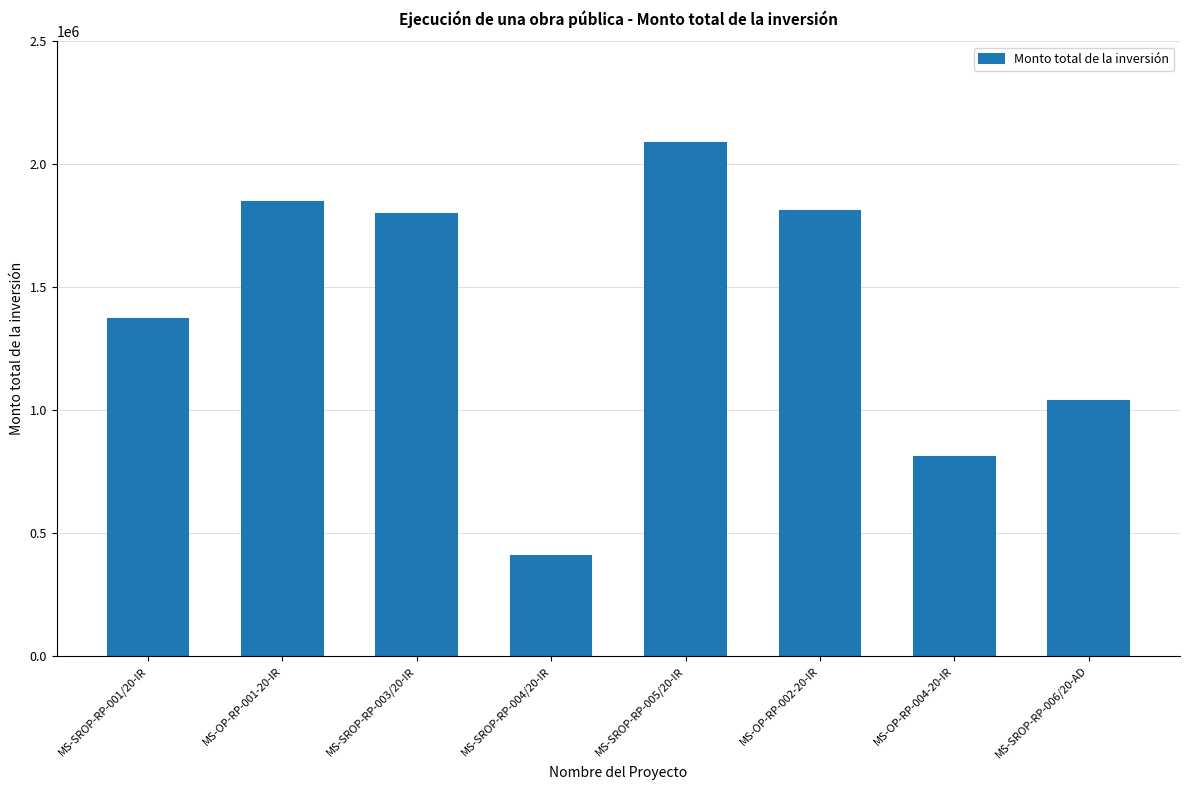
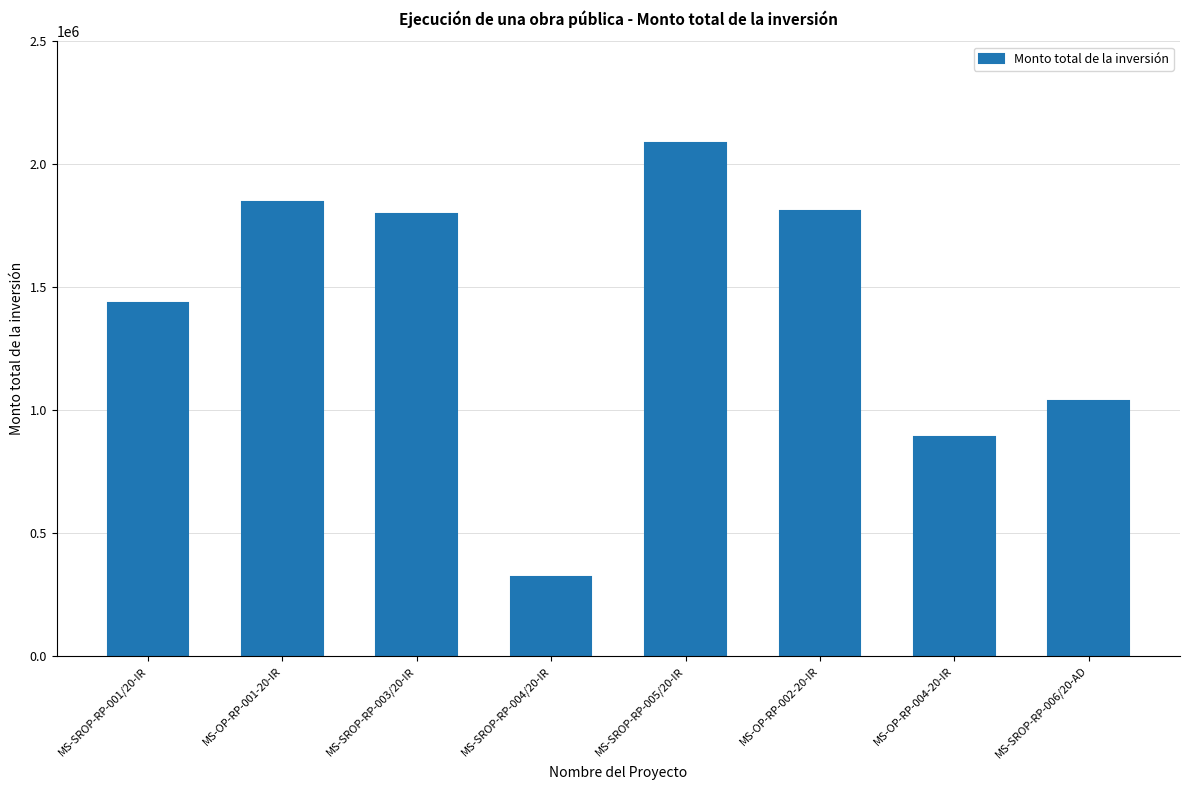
  {
-   "MS-SROP-RP-001/20-IR": 1370000,
+   "MS-SROP-RP-001/20-IR": 1430000,
    "MS-OP-RP-001-20-IR": 1850000,
    "MS-SROP-RP-003/20-IR": 1800000,
-   "MS-SROP-RP-004/20-IR": 410000,
+   "MS-SROP-RP-004/20-IR": 320000,
    "MS-SROP-RP-005/20-IR": 2090000,
    "MS-OP-RP-002-20-IR": 1810000,
-   "MS-OP-RP-004-20-IR": 810000,
+   "MS-OP-RP-004-20-IR": 890000,
    "MS-SROP-RP-006/20-AD": 1040000
  }
